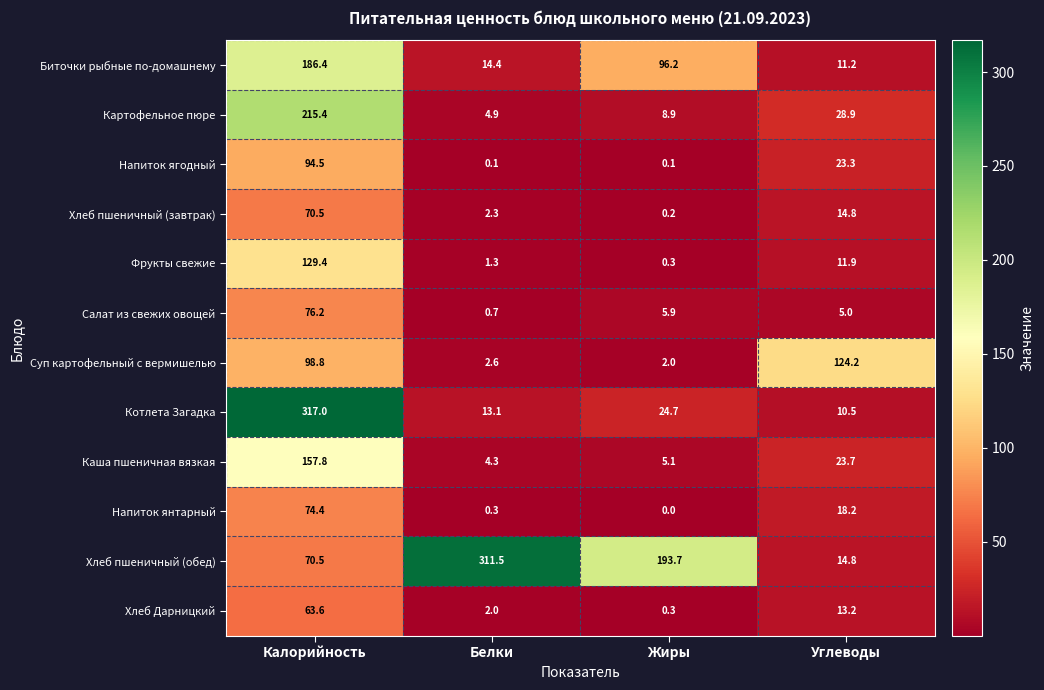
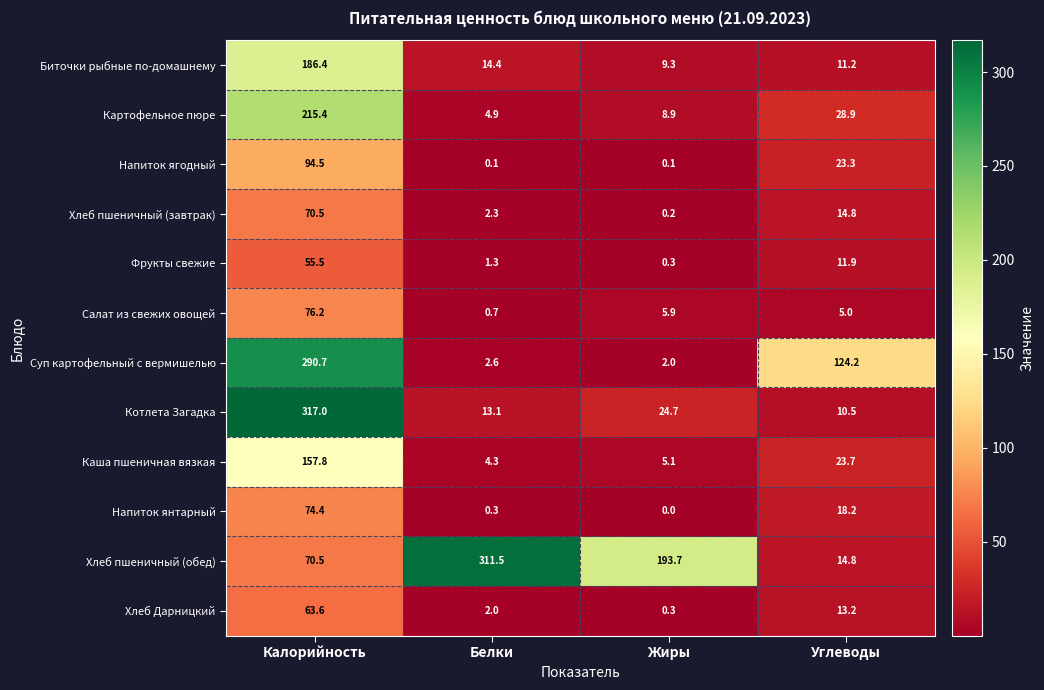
  {
    "Биточки рыбные по-домашнему": {
      "Калорийность": 186.4,
      "Белки": 14.4,
-     "Жиры": 96.2,
+     "Жиры": 9.3,
      "Углеводы": 11.2
    },
    "Картофельное пюре": {
      "Калорийность": 215.4,
      "Белки": 4.9,
      "Жиры": 8.9,
      "Углеводы": 28.9
    },
    "Напиток ягодный": {
      "Калорийность": 94.5,
      "Белки": 0.1,
      "Жиры": 0.1,
      "Углеводы": 23.3
    },
    "Хлеб пшеничный (завтрак)": {
      "Калорийность": 70.5,
      "Белки": 2.3,
      "Жиры": 0.2,
      "Углеводы": 14.8
    },
    "Фрукты свежие": {
-     "Калорийность": 129.4,
+     "Калорийность": 55.5,
      "Белки": 1.3,
      "Жиры": 0.3,
      "Углеводы": 11.9
    },
    "Салат из свежих овощей": {
      "Калорийность": 76.2,
      "Белки": 0.7,
      "Жиры": 5.9,
      "Углеводы": 5.0
    },
    "Суп картофельный с вермишелью": {
-     "Калорийность": 98.8,
+     "Калорийность": 290.7,
      "Белки": 2.6,
      "Жиры": 2.0,
      "Углеводы": 124.2
    },
    "Котлета Загадка": {
      "Калорийность": 317.0,
      "Белки": 13.1,
      "Жиры": 24.7,
      "Углеводы": 10.5
    },
    "Каша пшеничная вязкая": {
      "Калорийность": 157.8,
      "Белки": 4.3,
      "Жиры": 5.1,
      "Углеводы": 23.7
    },
    "Напиток янтарный": {
      "Калорийность": 74.4,
      "Белки": 0.3,
      "Жиры": 0.0,
      "Углеводы": 18.2
    },
    "Хлеб пшеничный (обед)": {
      "Калорийность": 70.5,
      "Белки": 311.5,
      "Жиры": 193.7,
      "Углеводы": 14.8
    },
    "Хлеб Дарницкий": {
      "Калорийность": 63.6,
      "Белки": 2.0,
      "Жиры": 0.3,
      "Углеводы": 13.2
    }
  }
